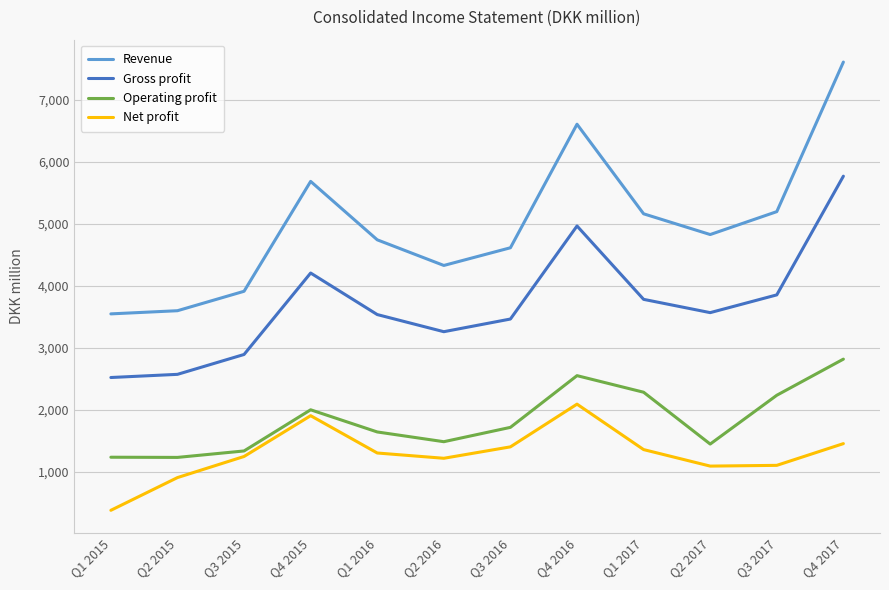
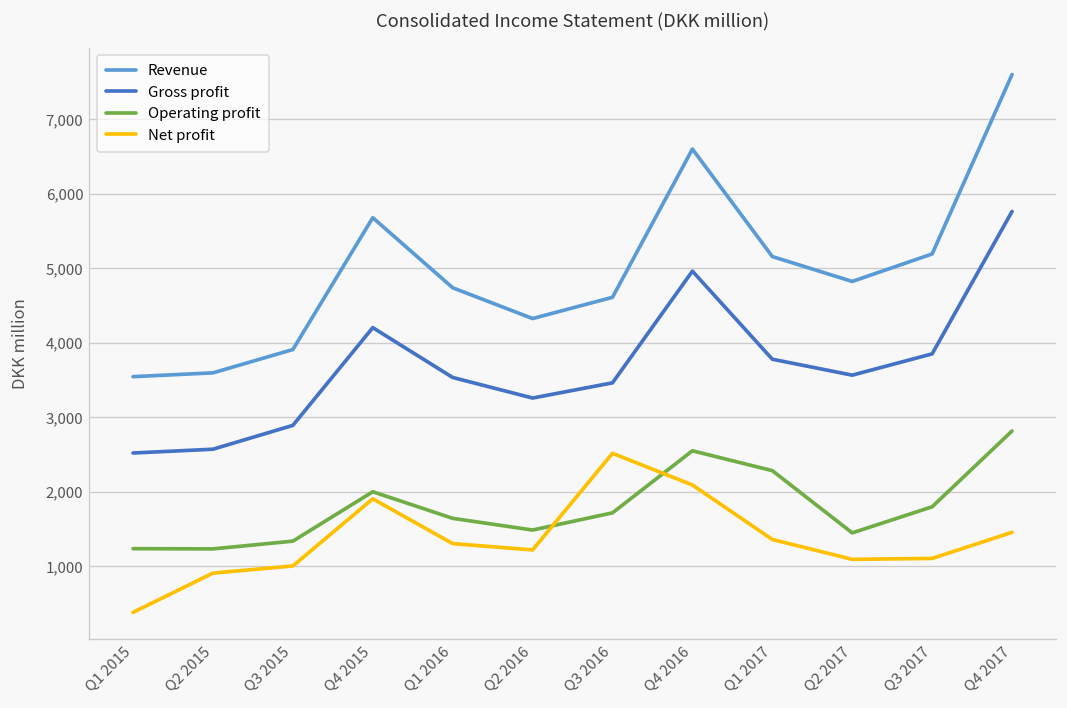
  {
    "Operating profit": {
      "Q1 2015": "1,200",
      "Q2 2015": "1,200",
      "Q3 2015": "1,300",
      "Q4 2015": "2,000",
      "Q1 2016": "1,600",
      "Q2 2016": "1,500",
      "Q3 2016": "1,700",
      "Q4 2016": "2,600",
      "Q1 2017": "2,300",
      "Q2 2017": "1,500",
-     "Q3 2017": "2,200",
+     "Q3 2017": "1,800",
      "Q4 2017": "2,800"
    },
    "Net profit": {
      "Q1 2015": "400",
      "Q2 2015": "900",
-     "Q3 2015": "1,300",
+     "Q3 2015": "1,000",
      "Q4 2015": "1,900",
      "Q1 2016": "1,300",
      "Q2 2016": "1,200",
-     "Q3 2016": "1,400",
+     "Q3 2016": "2,500",
      "Q4 2016": "2,100",
      "Q1 2017": "1,400",
      "Q2 2017": "1,100",
      "Q3 2017": "1,100",
      "Q4 2017": "1,500"
    }
  }
